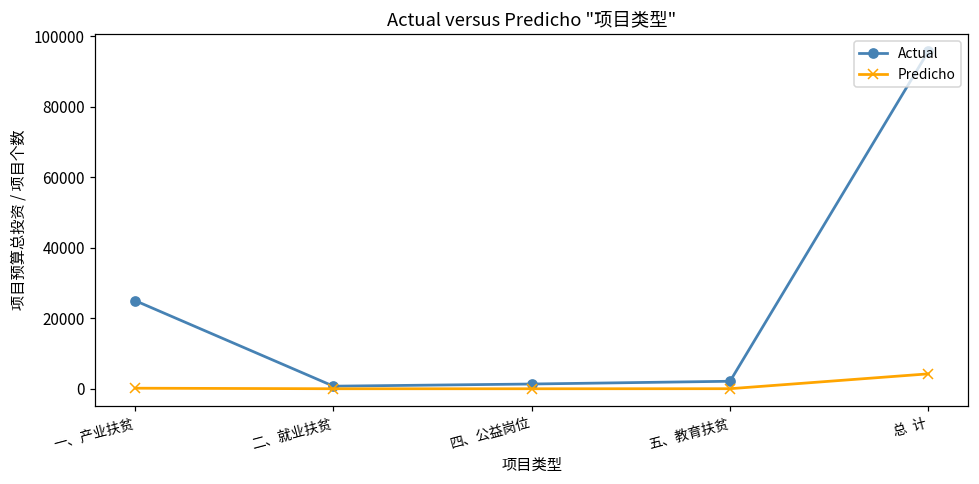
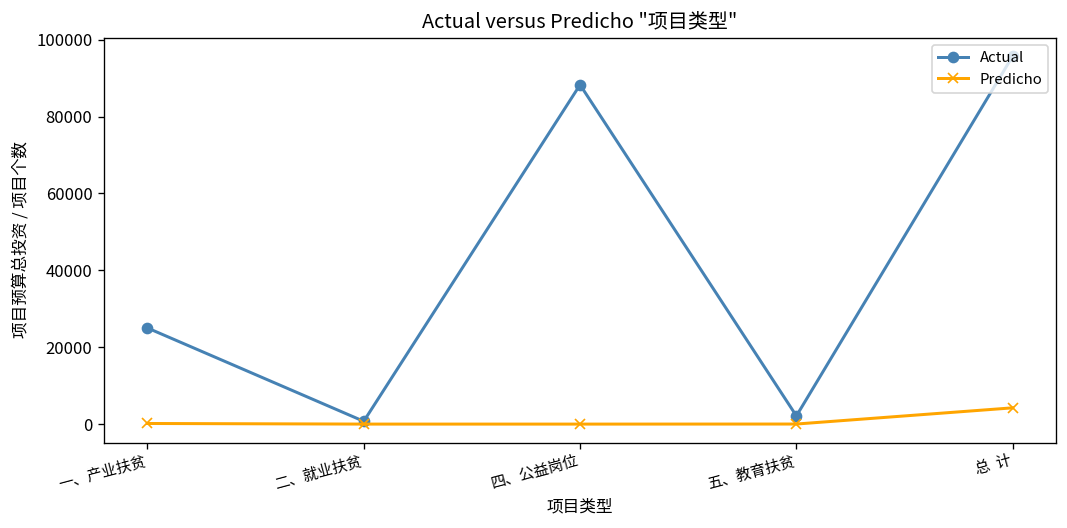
  {
    "Actual": {
      "一、产业扶贫": 25000,
-     "四、公益岗位": 1000,
+     "四、公益岗位": 88000,
      "五、教育扶贫": 2000
    },
    "Predicho": {
      "一、产业扶贫": 0,
      "四、公益岗位": 0,
      "五、教育扶贫": 0,
      "总 计": 4000
    }
  }
